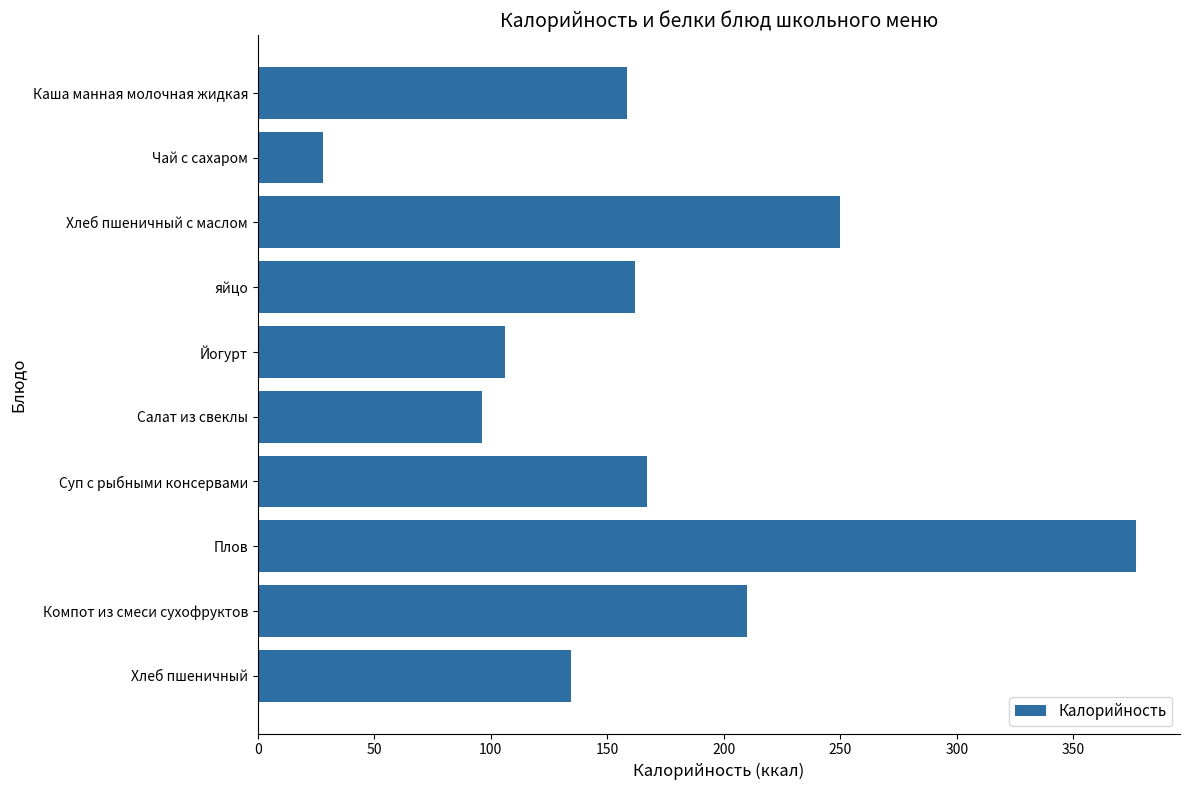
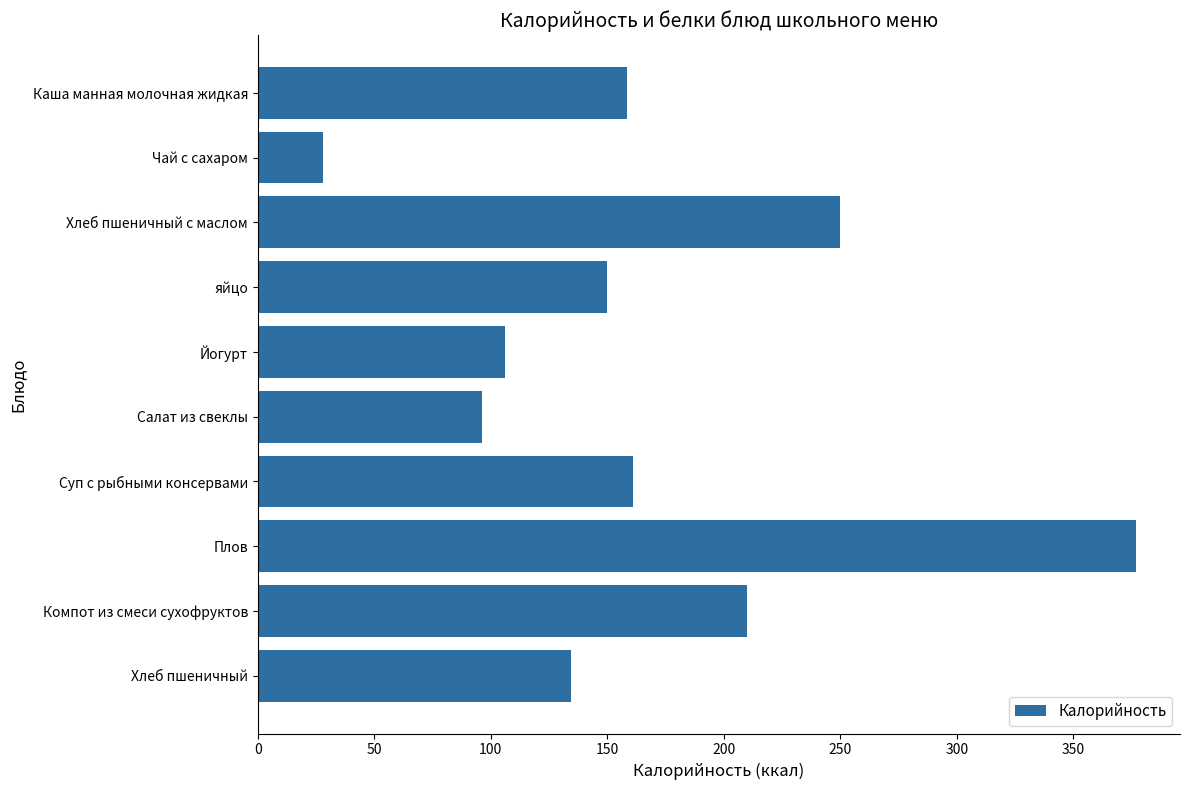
  {
    "Каша манная молочная жидкая": 159,
    "Чай с сахаром": 28,
    "Хлеб пшеничный с маслом": 250,
-   "яйцо": 162,
+   "яйцо": 150,
    "Йогурт": 106,
    "Салат из свеклы": 96,
-   "Суп с рыбными консервами": 167,
+   "Суп с рыбными консервами": 161,
    "Плов": 377,
    "Компот из смеси сухофруктов": 210,
    "Хлеб пшеничный": 134
  }
